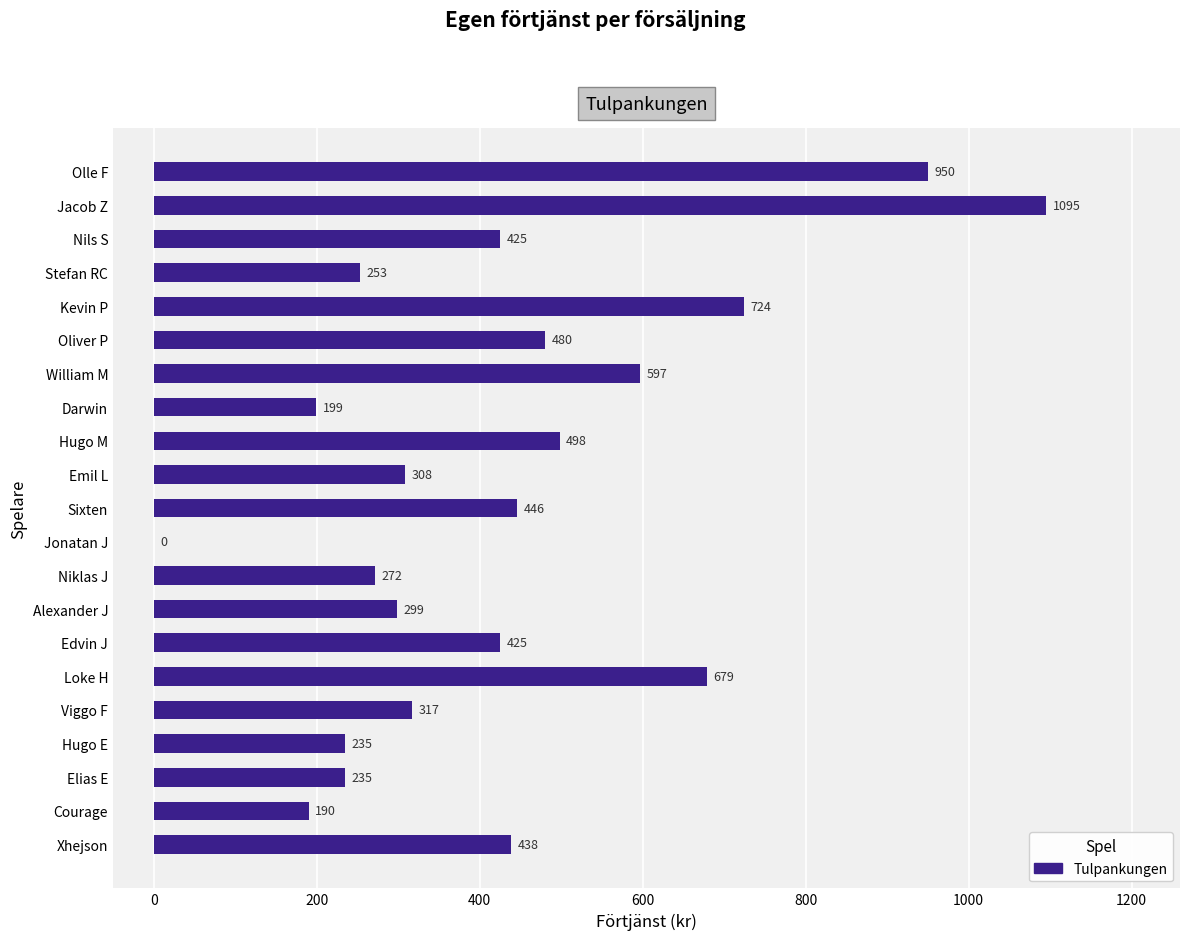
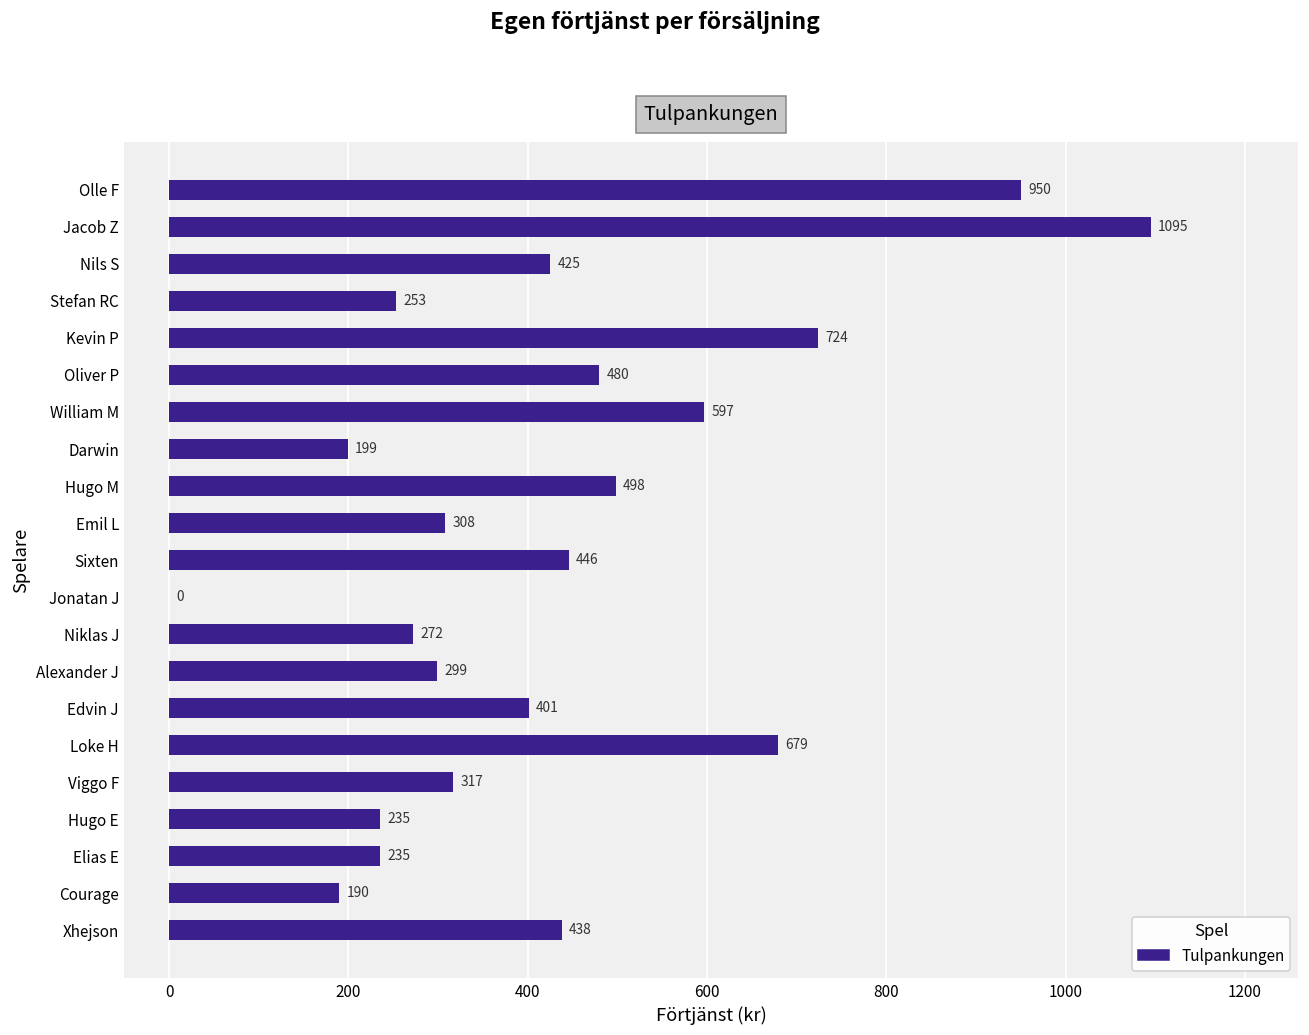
  {
    "Olle F": 950,
    "Jacob Z": 1095,
    "Nils S": 425,
    "Stefan RC": 253,
    "Kevin P": 724,
    "Oliver P": 480,
    "William M": 597,
    "Darwin": 199,
    "Hugo M": 498,
    "Emil L": 308,
    "Sixten": 446,
    "Jonatan J": 0,
    "Niklas J": 272,
    "Alexander J": 299,
-   "Edvin J": 425,
+   "Edvin J": 401,
    "Loke H": 679,
    "Viggo F": 317,
    "Hugo E": 235,
    "Elias E": 235,
    "Courage": 190,
    "Xhejson": 438
  }
